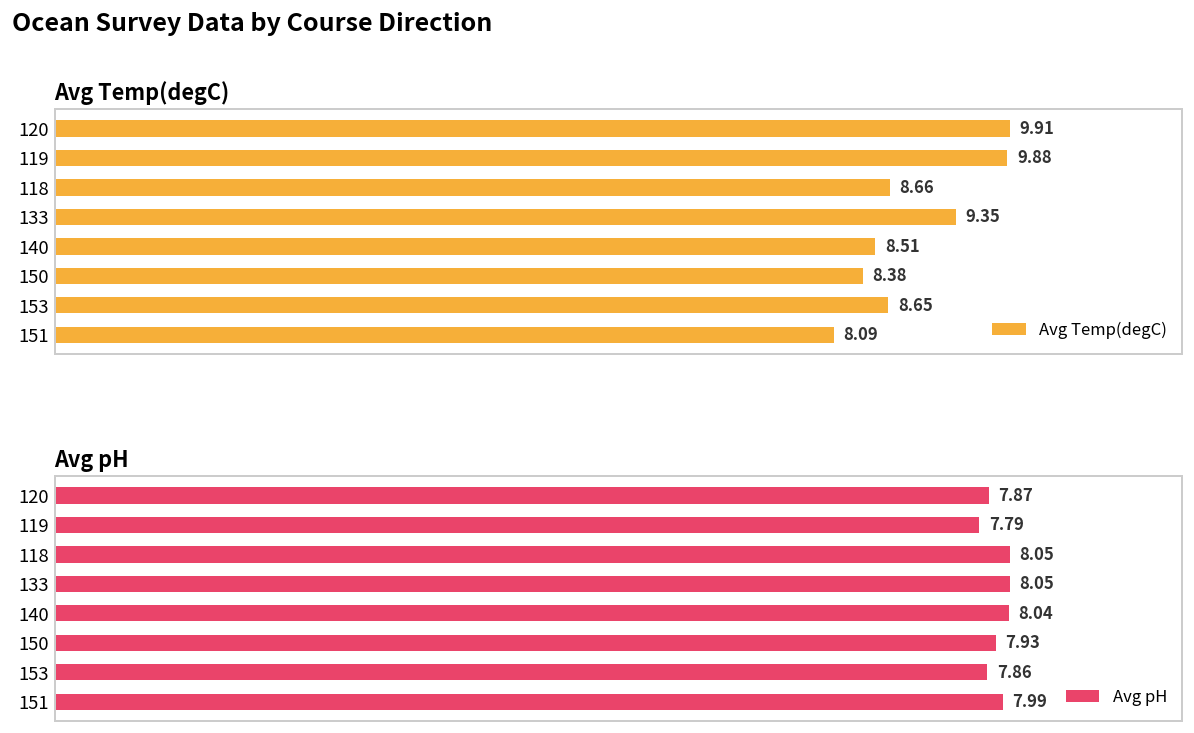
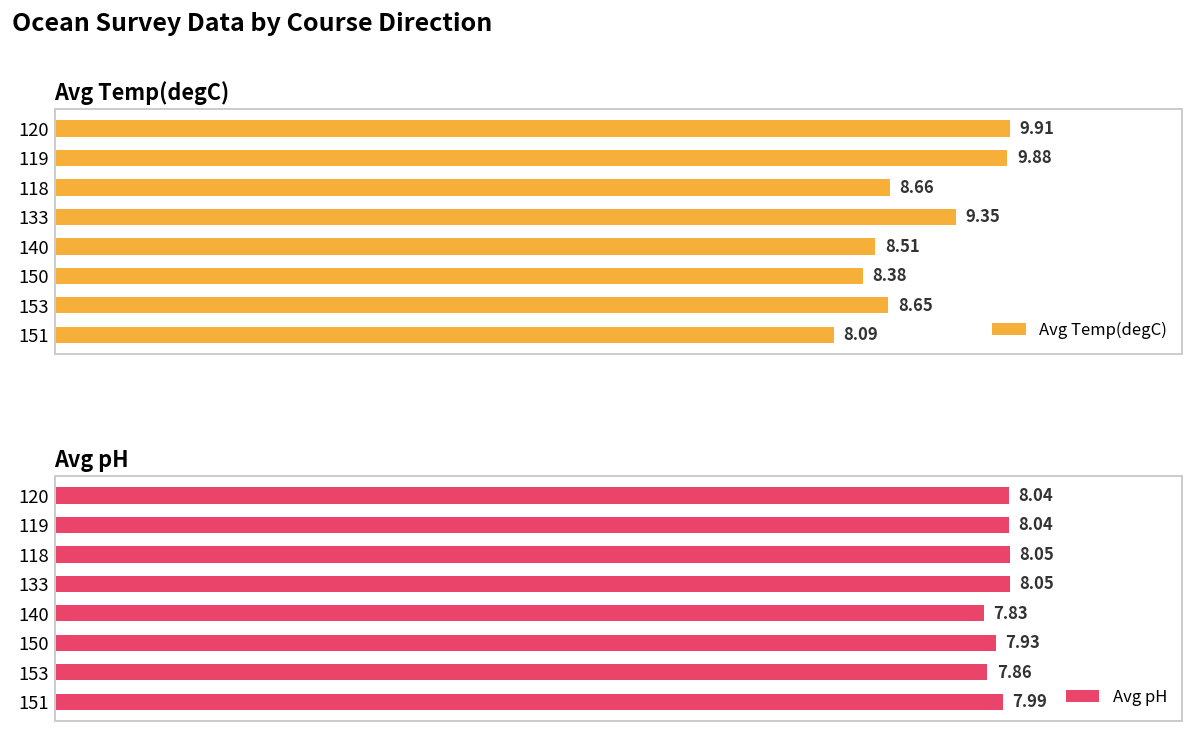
  {
    "Avg Temp(degC)": {
      "120": 9.91,
      "119": 9.88,
      "118": 8.66,
      "133": 9.35,
      "140": 8.51,
      "150": 8.38,
      "153": 8.65,
      "151": 8.09
    },
    "Avg pH": {
-     "120": 7.87,
-     "119": 7.79,
+     "120": 8.04,
+     "119": 8.04,
      "118": 8.05,
      "133": 8.05,
-     "140": 8.04,
+     "140": 7.83,
      "150": 7.93,
      "153": 7.86,
      "151": 7.99
    }
  }
